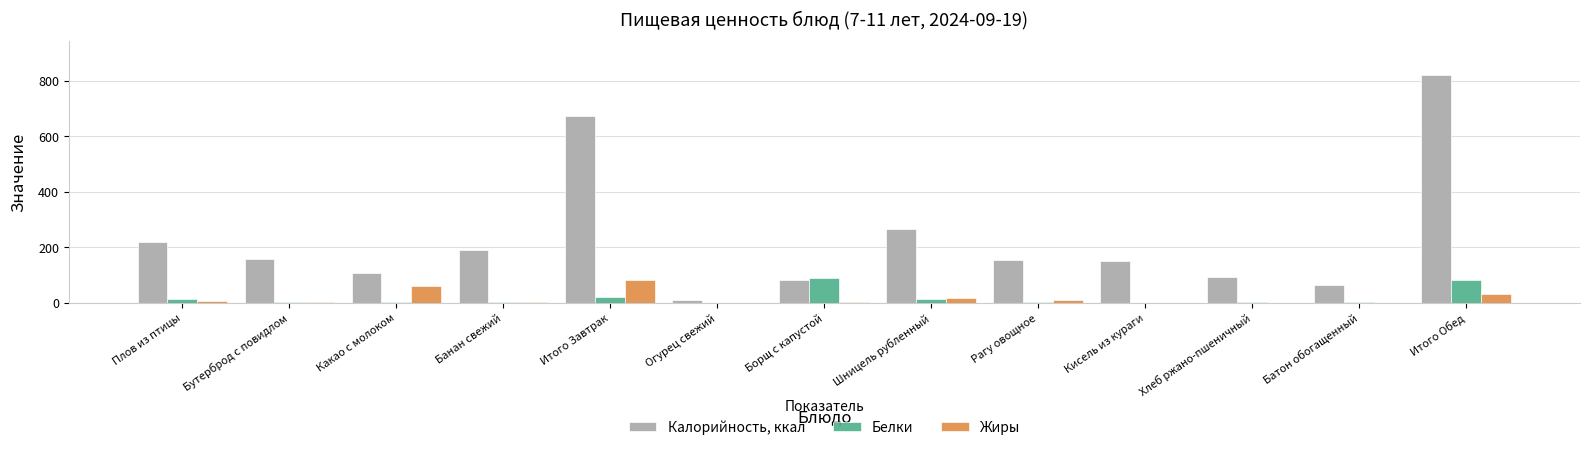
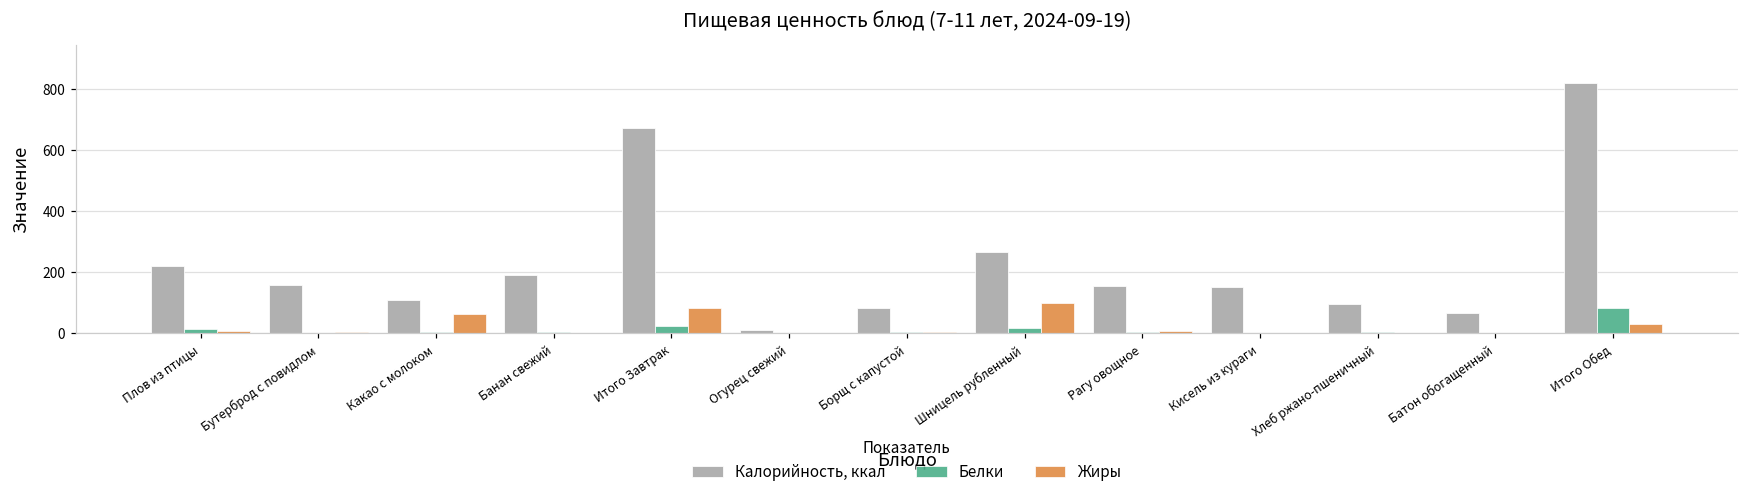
  {
    "Калорийность, ккал": {
      "Плов из птицы": 220,
      "Бутерброд с повидлом": 160,
      "Какао с молоком": 110,
      "Банан свежий": 190,
      "Итого Завтрак": 670,
      "Борщ с капустой": 80,
      "Шницель рубленный": 260,
      "Рагу овощное": 150,
      "Кисель из кураги": 150,
      "Хлеб ржано-пшеничный": 90,
      "Батон обогащенный": 60,
      "Итого Обед": 820
    },
    "Белки": {
      "Плов из птицы": 10,
      "Итого Завтрак": 20,
-     "Борщ с капустой": 90,
+     "Борщ с капустой": 0,
      "Шницель рубленный": 20,
      "Итого Обед": 80
    },
    "Жиры": {
      "Какао с молоком": 60,
      "Итого Завтрак": 80,
-     "Шницель рубленный": 20,
+     "Шницель рубленный": 100,
      "Итого Обед": 30
    }
  }
